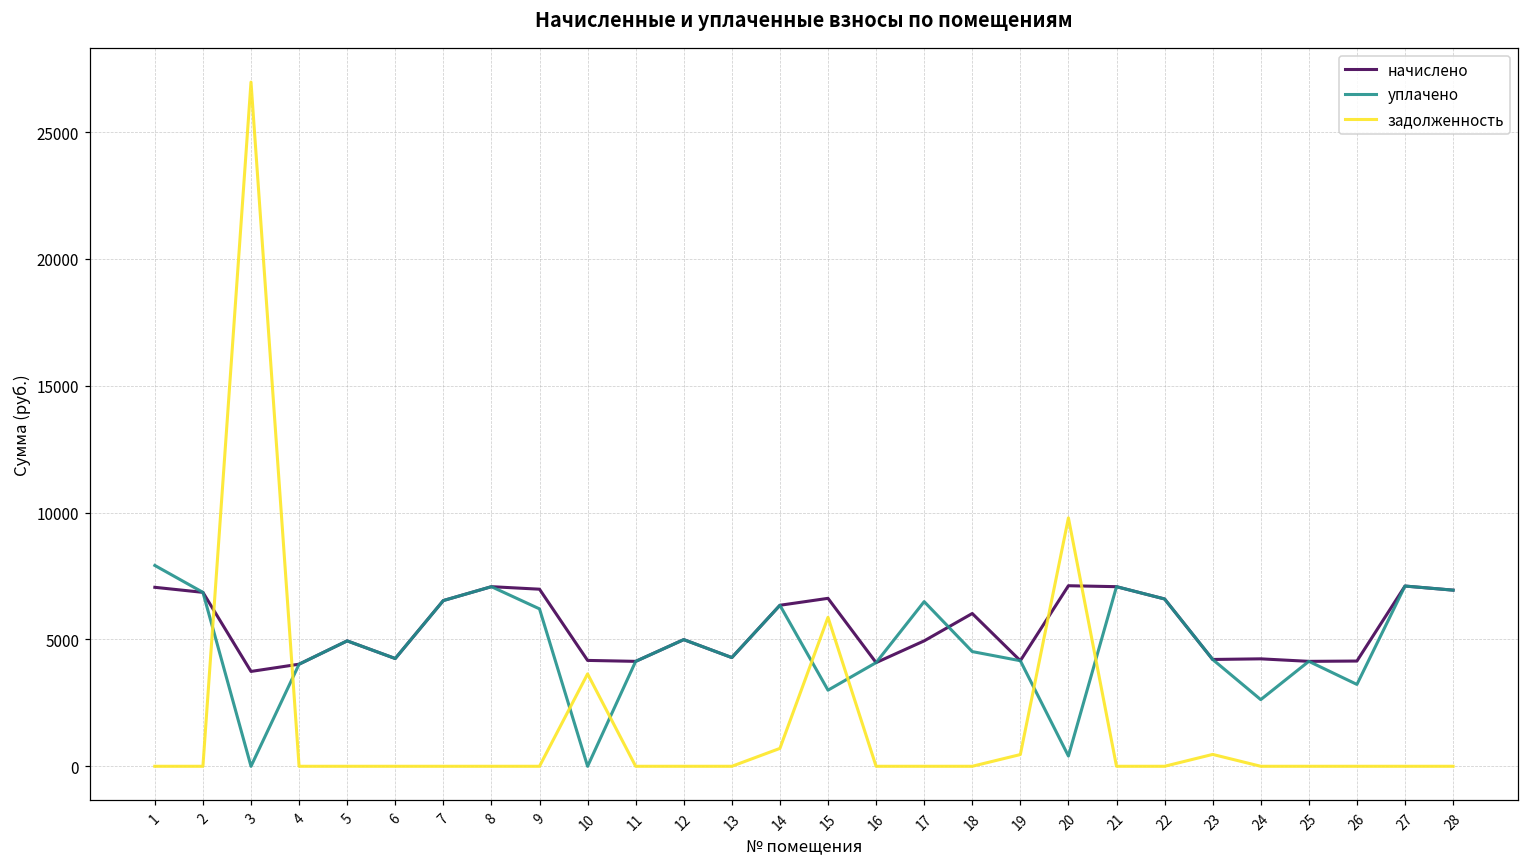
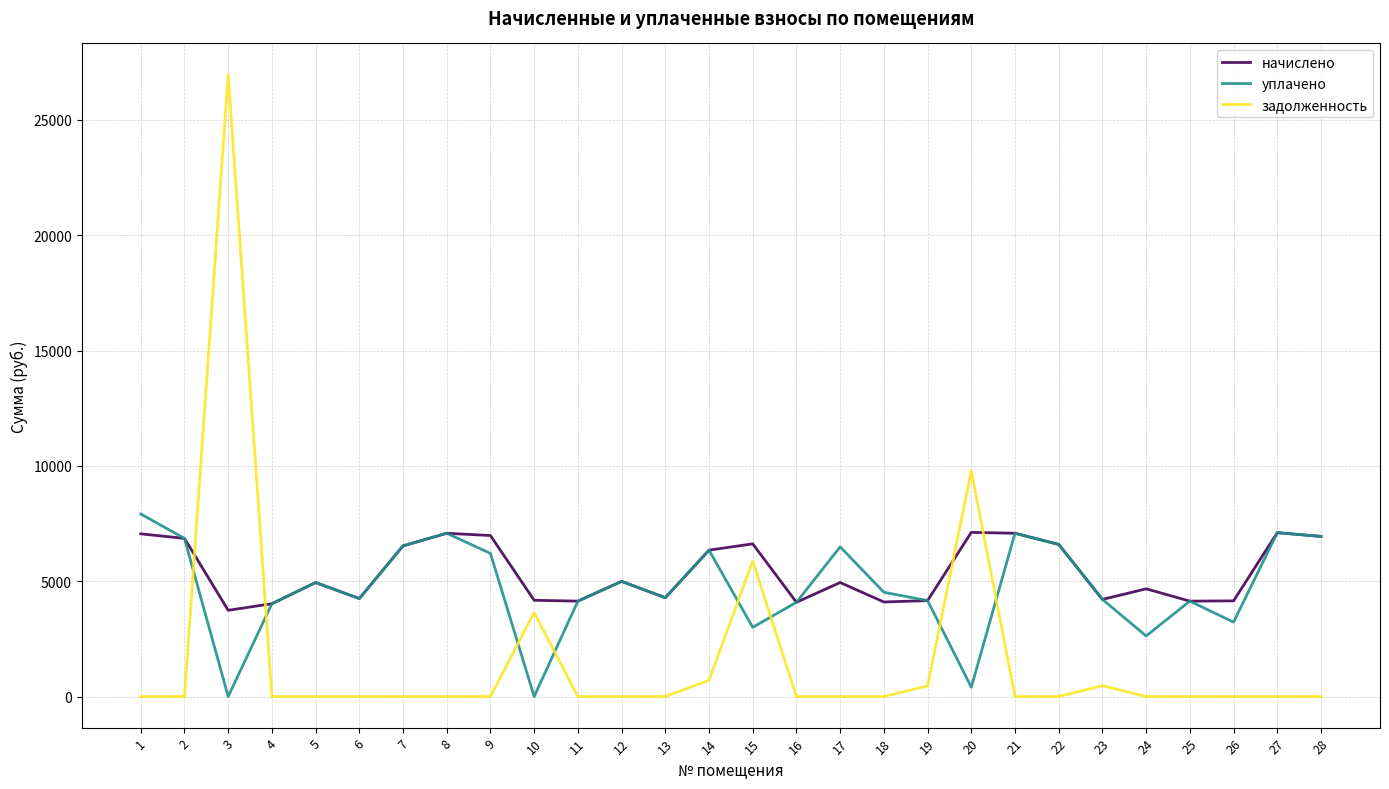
  {
    "начислено": {
      "1": 7100,
      "3": 3700,
      "9": 7000,
      "10": 4200,
      "15": 6600,
      "17": 4900,
-     "18": 6000,
+     "18": 4100,
      "20": 7100,
-     "24": 4200,
+     "24": 4700,
      "26": 4100
    },
    "уплачено": {
      "1": 7900,
      "3": 0,
      "9": 6200,
      "10": 0,
      "15": 3000,
      "17": 6500,
      "18": 4500,
      "20": 400,
      "24": 2600,
      "26": 3200
    },
    "задолженность": {
      "1": 0,
      "2": 0,
      "3": 27000,
      "4": 0,
      "5": 0,
      "6": 0,
      "7": 0,
      "8": 0,
      "9": 0,
      "10": 3600,
      "11": 0,
      "12": 0,
      "13": 0,
      "14": 700,
      "15": 5900,
      "16": 0,
      "17": 0,
      "18": 0,
      "19": 500,
      "20": 9800,
      "21": 0,
      "22": 0,
      "23": 500,
      "24": 0,
      "25": 0,
      "26": 0,
      "27": 0,
      "28": 0
    }
  }
